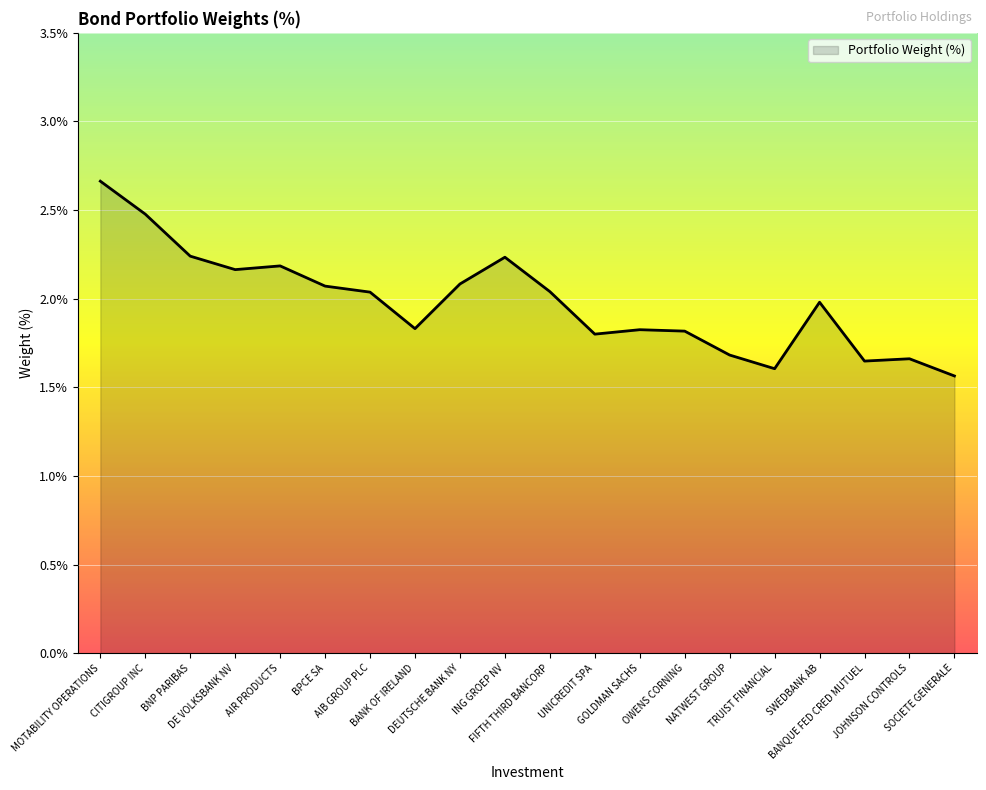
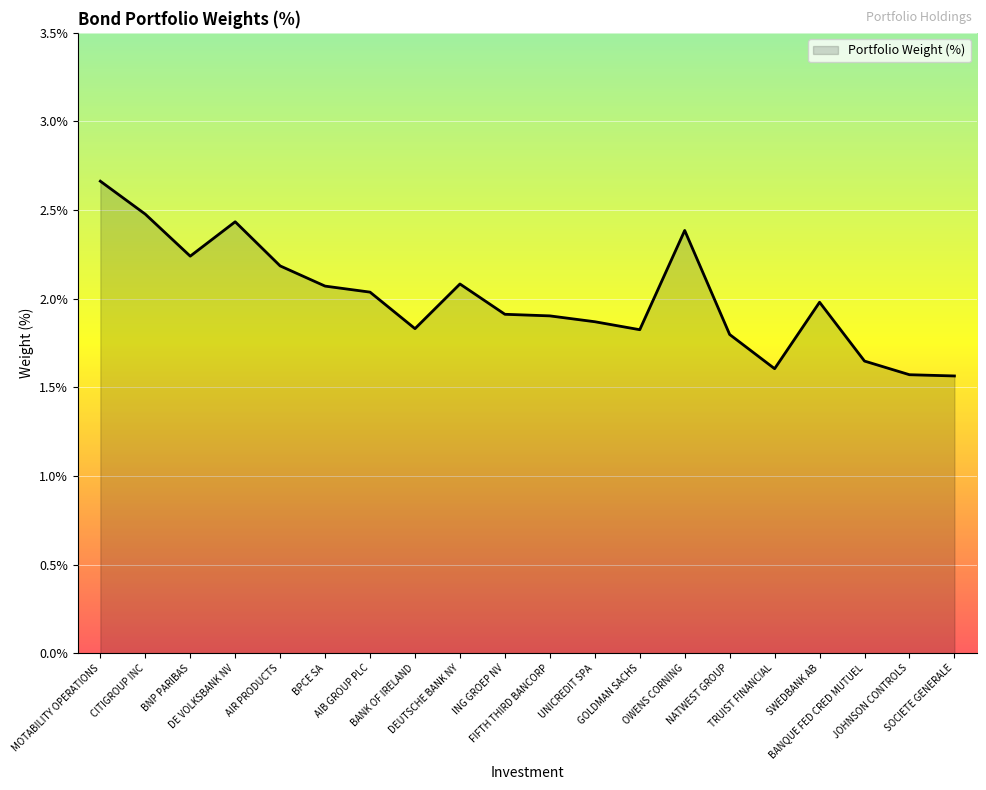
  {
    "MOTABILITY OPERATIONS": "2.66%",
    "CITIGROUP INC": "2.48%",
    "BNP PARIBAS": "2.24%",
-   "DE VOLKSBANK NV": "2.16%",
+   "DE VOLKSBANK NV": "2.43%",
    "AIR PRODUCTS": "2.19%",
    "BPCE SA": "2.07%",
    "AIB GROUP PLC": "2.04%",
    "BANK OF IRELAND": "1.83%",
    "DEUTSCHE BANK NY": "2.08%",
-   "ING GROEP NV": "2.23%",
-   "FIFTH THIRD BANCORP": "2.04%",
-   "UNICREDIT SPA": "1.80%",
+   "ING GROEP NV": "1.91%",
+   "FIFTH THIRD BANCORP": "1.90%",
+   "UNICREDIT SPA": "1.87%",
    "GOLDMAN SACHS": "1.83%",
-   "OWENS CORNING": "1.82%",
-   "NATWEST GROUP": "1.68%",
+   "OWENS CORNING": "2.39%",
+   "NATWEST GROUP": "1.80%",
    "TRUIST FINANCIAL": "1.61%",
    "SWEDBANK AB": "1.98%",
    "BANQUE FED CRED MUTUEL": "1.65%",
-   "JOHNSON CONTROLS": "1.66%",
+   "JOHNSON CONTROLS": "1.57%",
    "SOCIETE GENERALE": "1.56%"
  }
